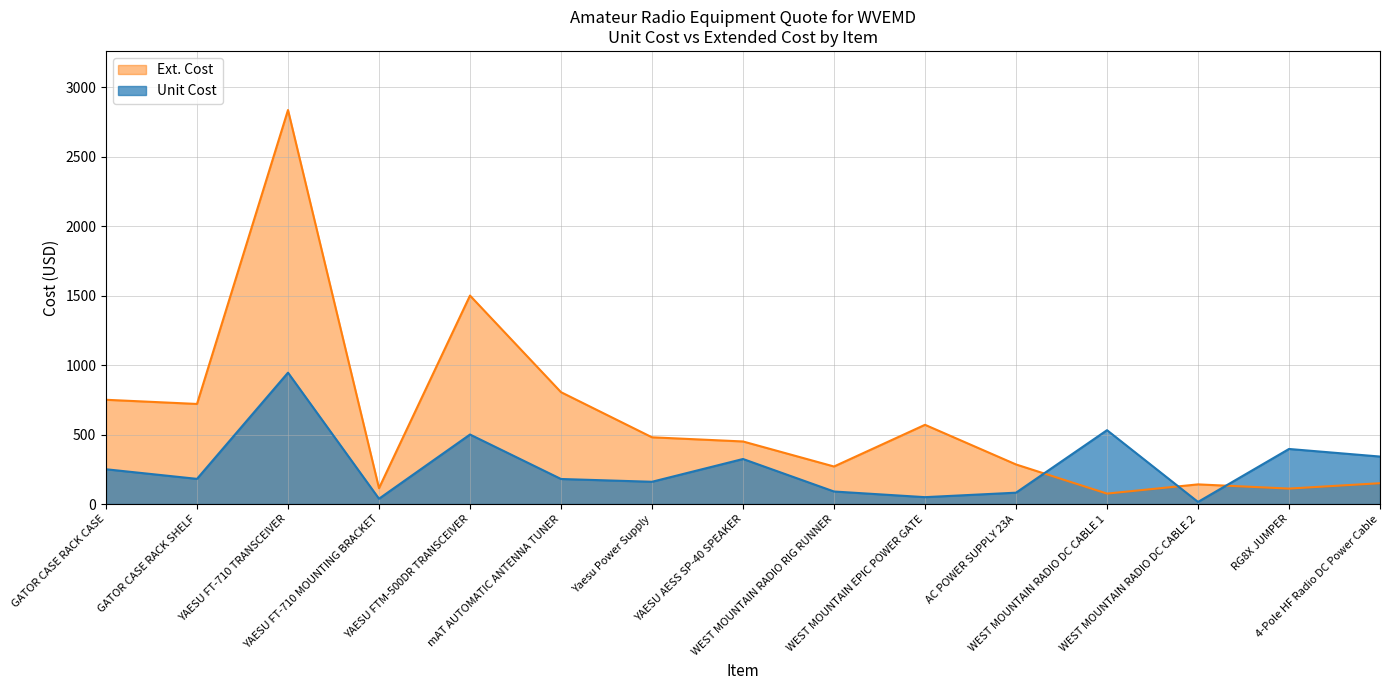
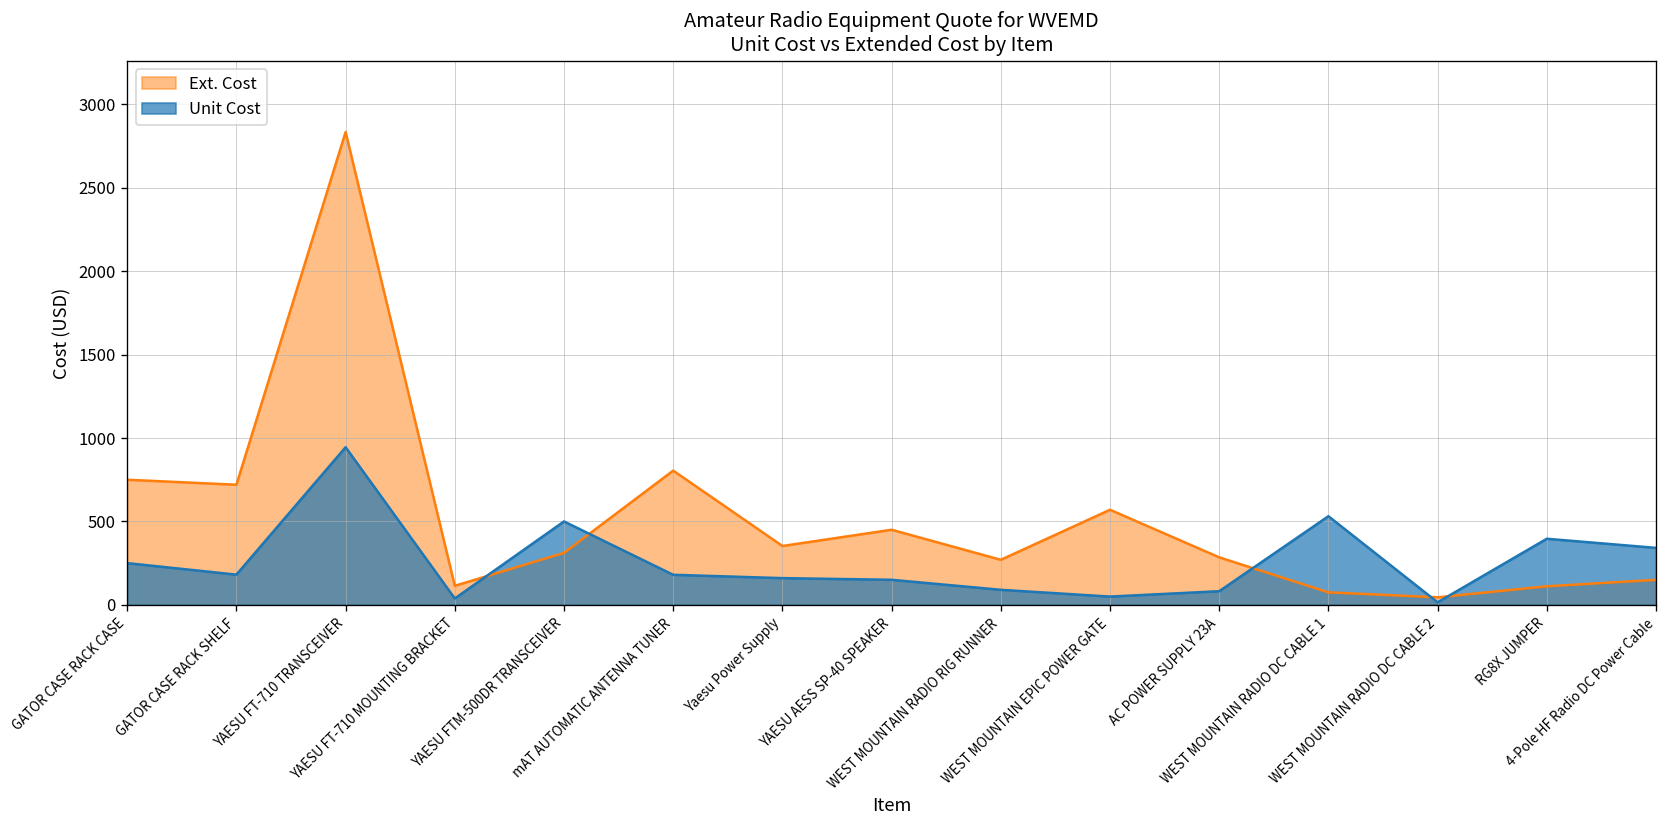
  {
    "Ext. Cost": {
      "GATOR CASE RACK CASE": 750,
      "GATOR CASE RACK SHELF": 720,
      "YAESU FT-710 TRANSCEIVER": 2830,
      "YAESU FT-710 MOUNTING BRACKET": 110,
-     "YAESU FTM-500DR TRANSCEIVER": 1500,
+     "YAESU FTM-500DR TRANSCEIVER": 310,
      "mAT AUTOMATIC ANTENNA TUNER": 800,
-     "Yaesu Power Supply": 480,
+     "Yaesu Power Supply": 350,
      "YAESU AESS SP-40 SPEAKER": 450,
      "WEST MOUNTAIN RADIO RIG RUNNER": 270,
      "WEST MOUNTAIN EPIC POWER GATE": 570,
      "AC POWER SUPPLY 23A": 280,
      "WEST MOUNTAIN RADIO DC CABLE 1": 70,
-     "WEST MOUNTAIN RADIO DC CABLE 2": 140,
+     "WEST MOUNTAIN RADIO DC CABLE 2": 40,
      "RG8X JUMPER": 110,
      "4-Pole HF Radio DC Power Cable": 150
    },
    "Unit Cost": {
      "GATOR CASE RACK CASE": 250,
      "GATOR CASE RACK SHELF": 180,
      "YAESU FT-710 TRANSCEIVER": 940,
      "YAESU FT-710 MOUNTING BRACKET": 40,
      "YAESU FTM-500DR TRANSCEIVER": 500,
      "mAT AUTOMATIC ANTENNA TUNER": 180,
      "Yaesu Power Supply": 160,
-     "YAESU AESS SP-40 SPEAKER": 320,
+     "YAESU AESS SP-40 SPEAKER": 150,
      "WEST MOUNTAIN RADIO RIG RUNNER": 90,
      "WEST MOUNTAIN EPIC POWER GATE": 50,
      "AC POWER SUPPLY 23A": 80,
      "WEST MOUNTAIN RADIO DC CABLE 1": 530,
      "WEST MOUNTAIN RADIO DC CABLE 2": 10,
      "RG8X JUMPER": 400,
      "4-Pole HF Radio DC Power Cable": 340
    }
  }
